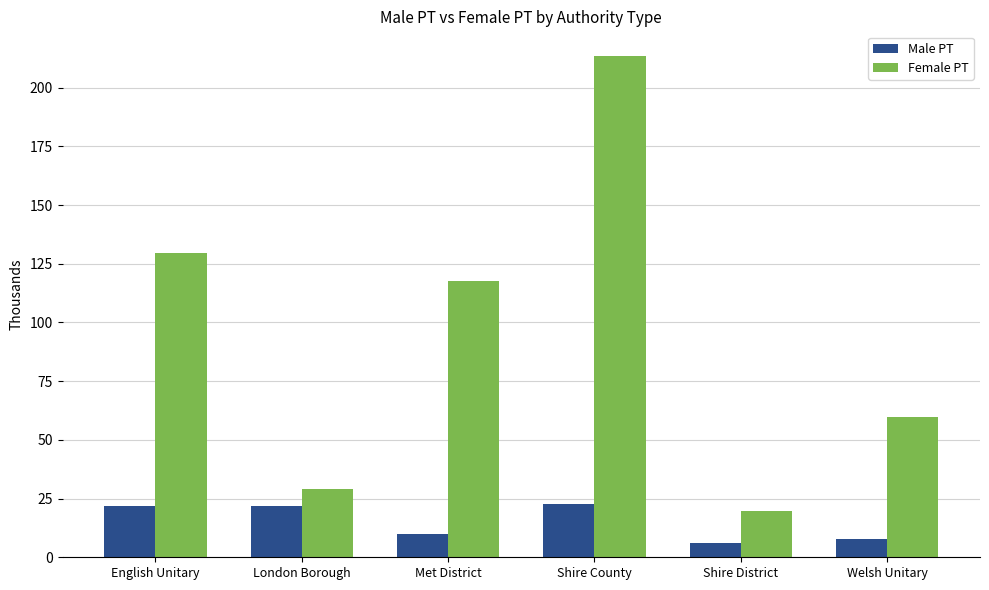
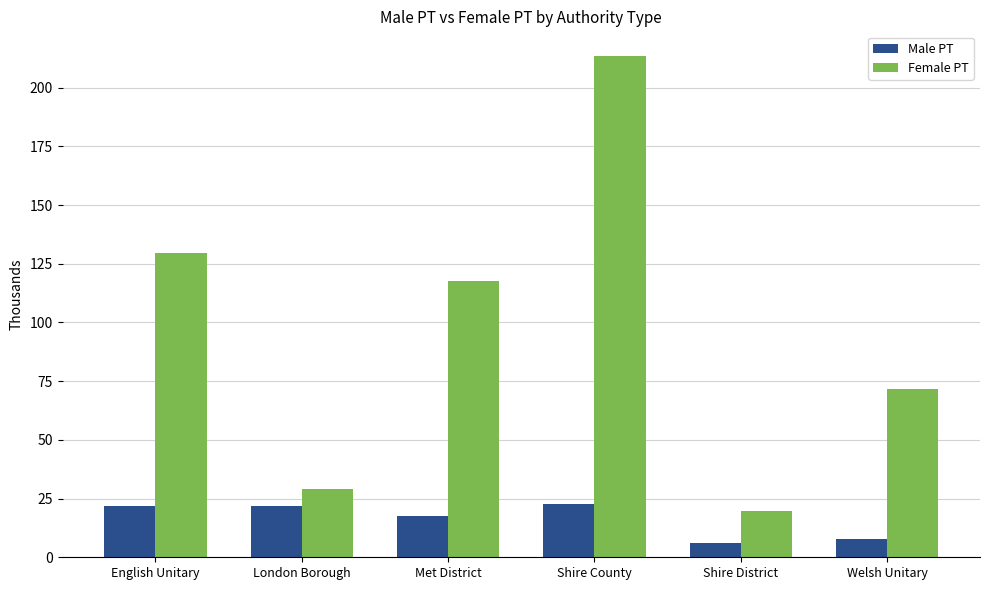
  {
    "Male PT": {
      "English Unitary": 22,
      "London Borough": 22,
-     "Met District": 10,
+     "Met District": 18,
      "Shire County": 23,
      "Shire District": 6,
      "Welsh Unitary": 8
    },
    "Female PT": {
      "English Unitary": 130,
      "London Borough": 29,
      "Met District": 118,
      "Shire County": 213,
      "Shire District": 20,
-     "Welsh Unitary": 60
+     "Welsh Unitary": 72
    }
  }
